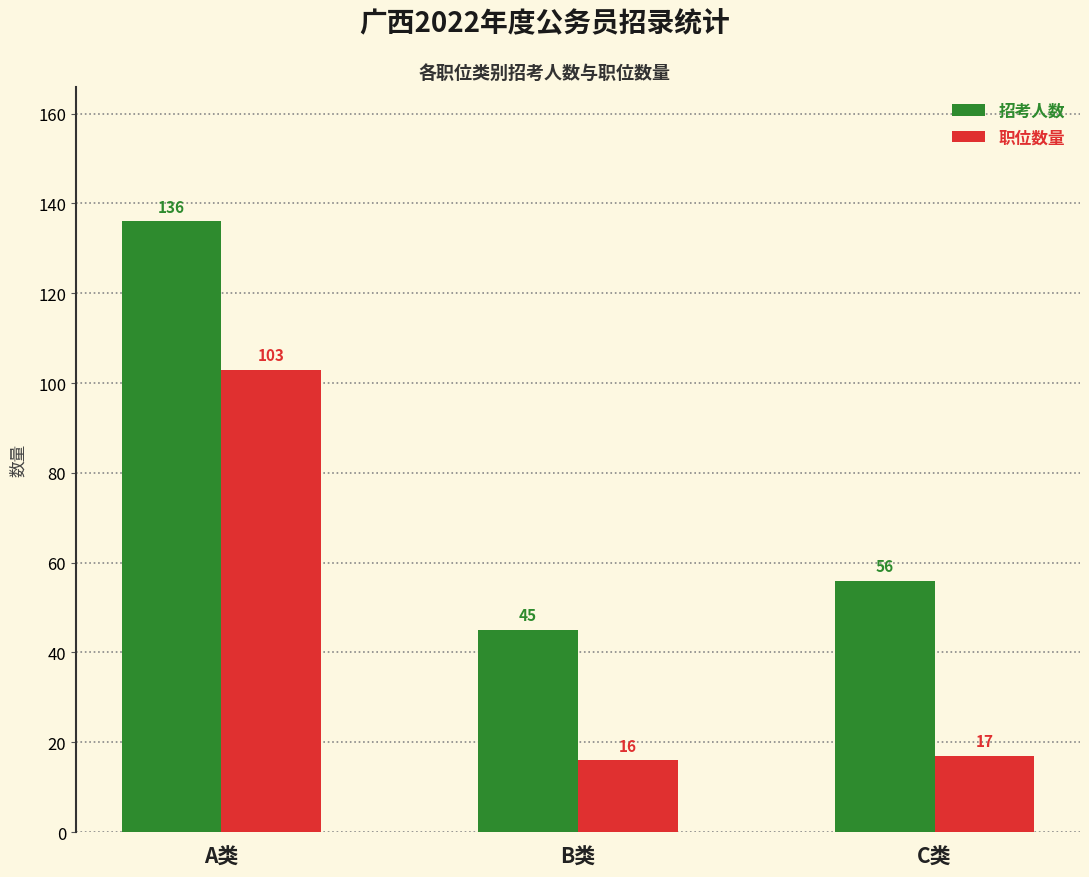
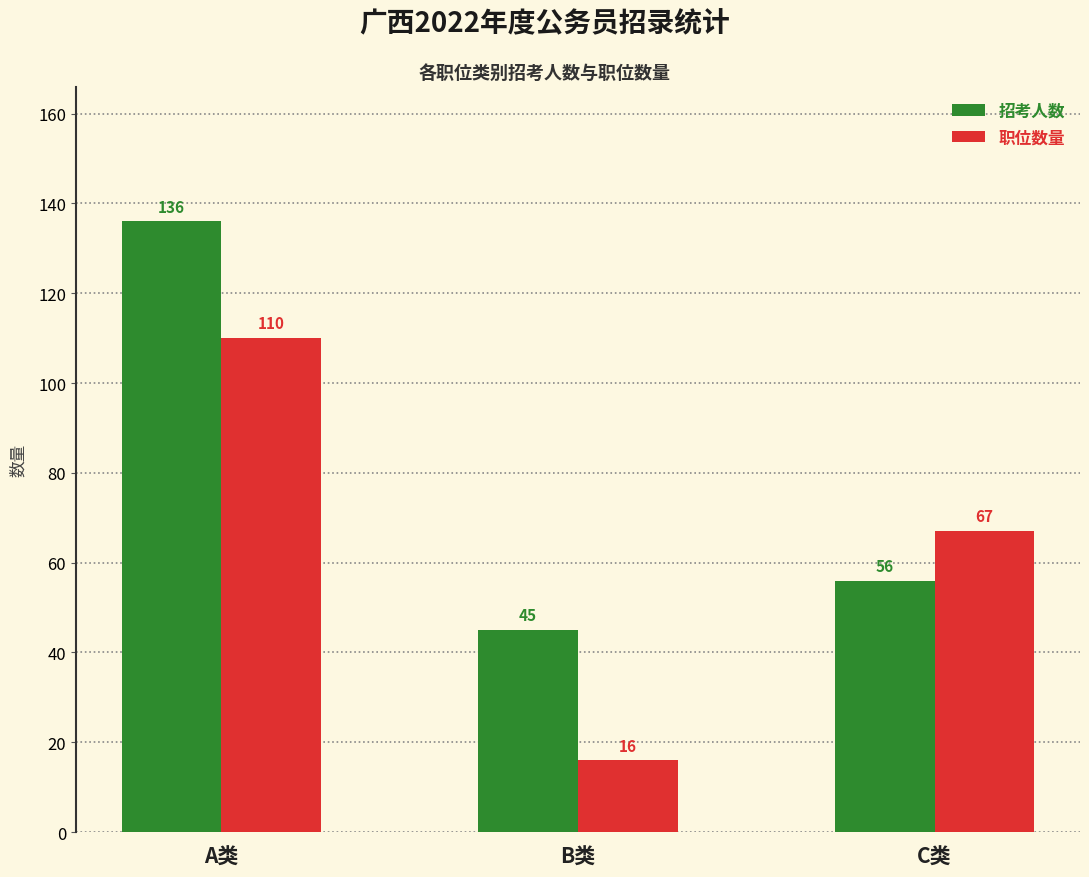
  {
    "招考人数": {
      "A类": 136,
      "B类": 45,
      "C类": 56
    },
    "职位数量": {
-     "A类": 103,
+     "A类": 110,
      "B类": 16,
-     "C类": 17
+     "C类": 67
    }
  }
